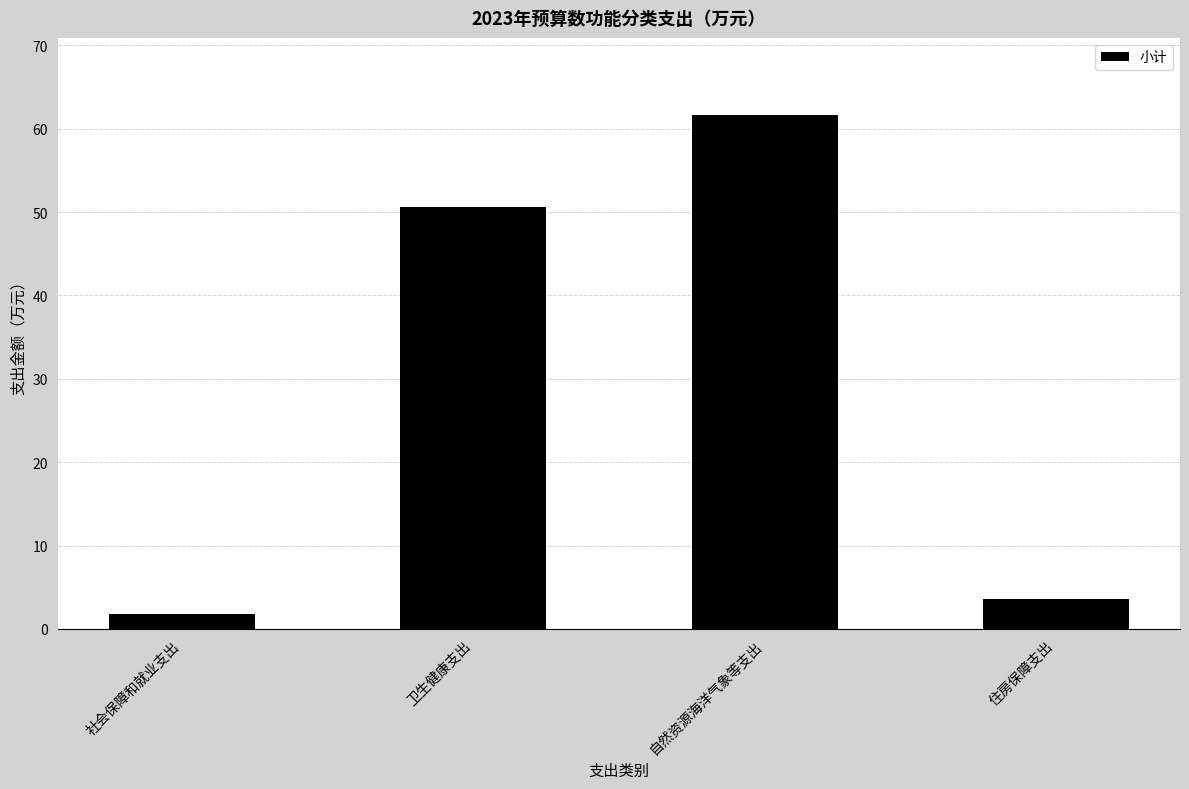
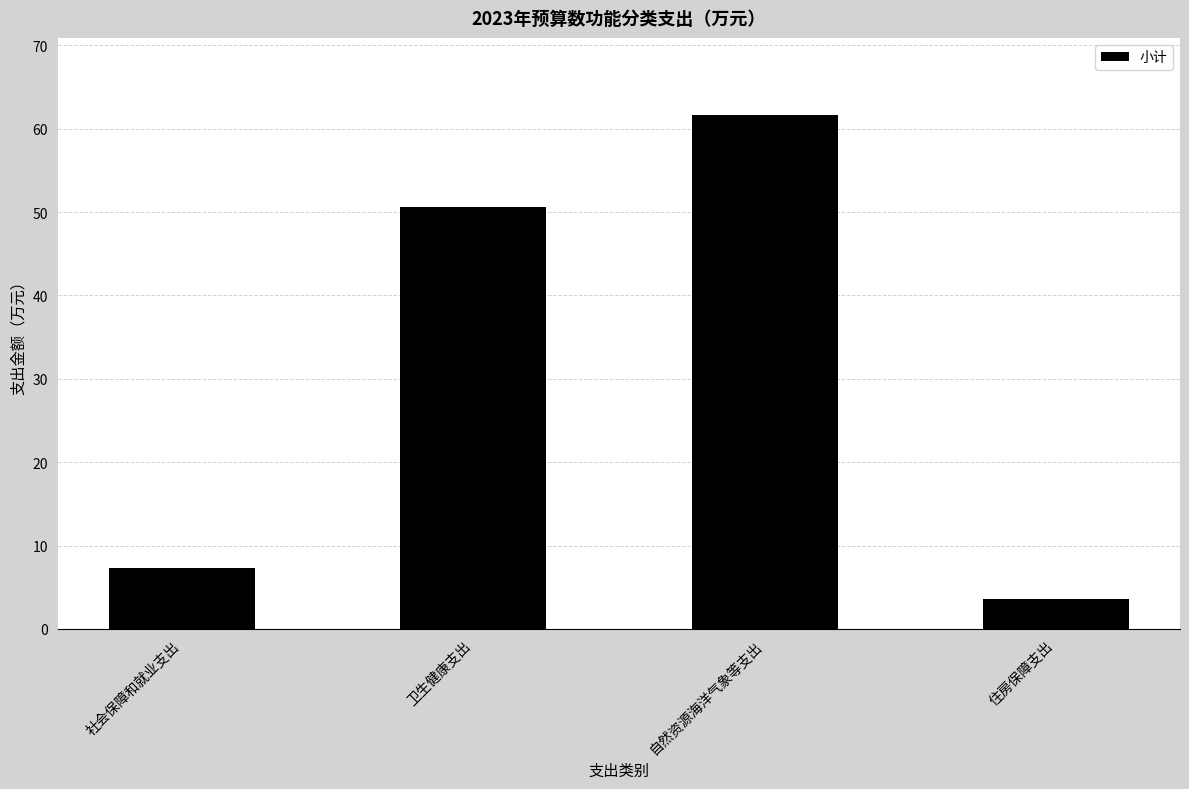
  {
-   "社会保障和就业支出": 2,
+   "社会保障和就业支出": 7,
    "卫生健康支出": 51,
    "自然资源海洋气象等支出": 62,
    "住房保障支出": 4
  }
